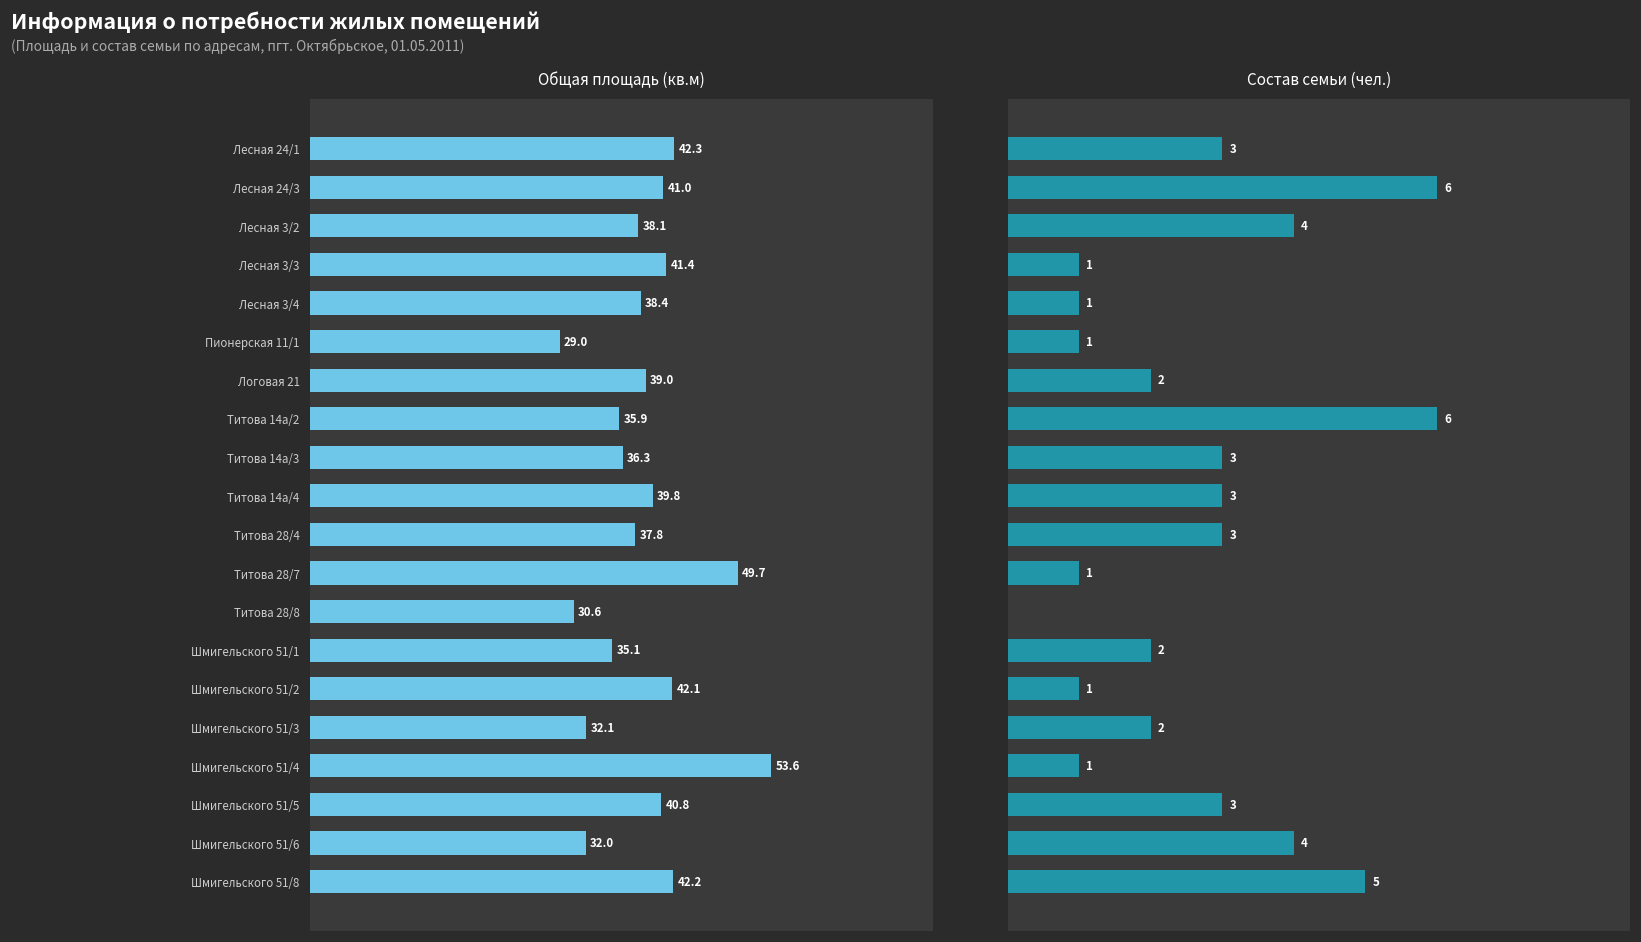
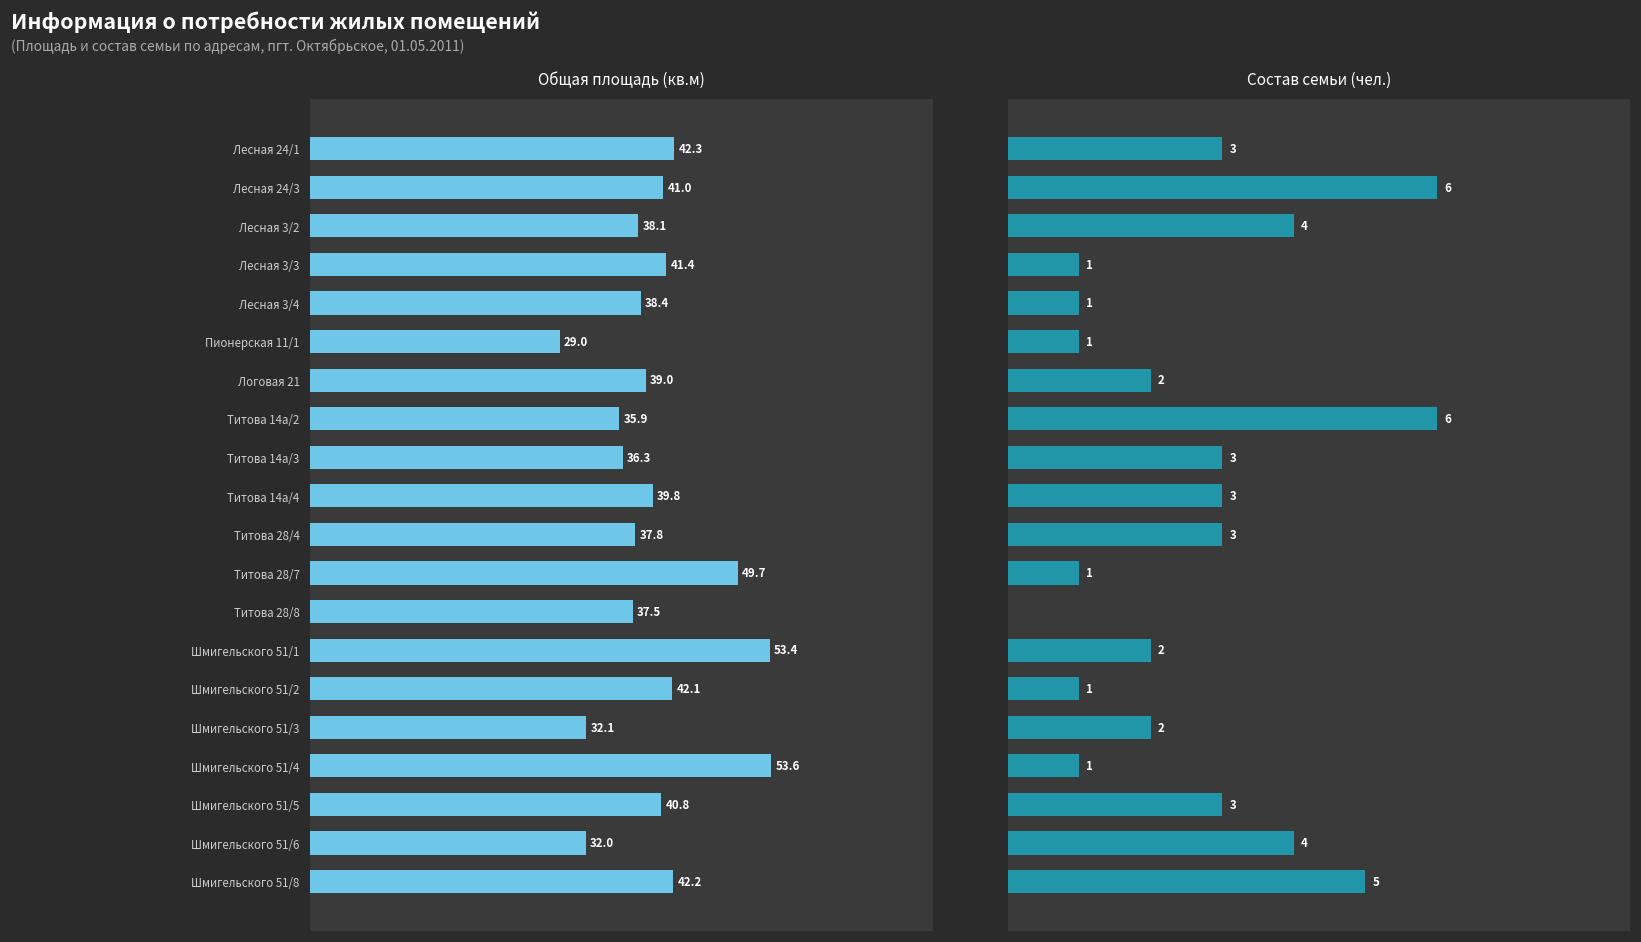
  {
    "Общая площадь (кв.м)": {
      "Лесная 24/1": 42.3,
      "Лесная 24/3": 41.0,
      "Лесная 3/2": 38.1,
      "Лесная 3/3": 41.4,
      "Лесная 3/4": 38.4,
      "Пионерская 11/1": 29.0,
      "Логовая 21": 39.0,
      "Титова 14а/2": 35.9,
      "Титова 14а/3": 36.3,
      "Титова 14а/4": 39.8,
      "Титова 28/4": 37.8,
      "Титова 28/7": 49.7,
-     "Титова 28/8": 30.6,
-     "Шмигельского 51/1": 35.1,
+     "Титова 28/8": 37.5,
+     "Шмигельского 51/1": 53.4,
      "Шмигельского 51/2": 42.1,
      "Шмигельского 51/3": 32.1,
      "Шмигельского 51/4": 53.6,
      "Шмигельского 51/5": 40.8,
      "Шмигельского 51/6": 32.0,
      "Шмигельского 51/8": 42.2
    }
  }
